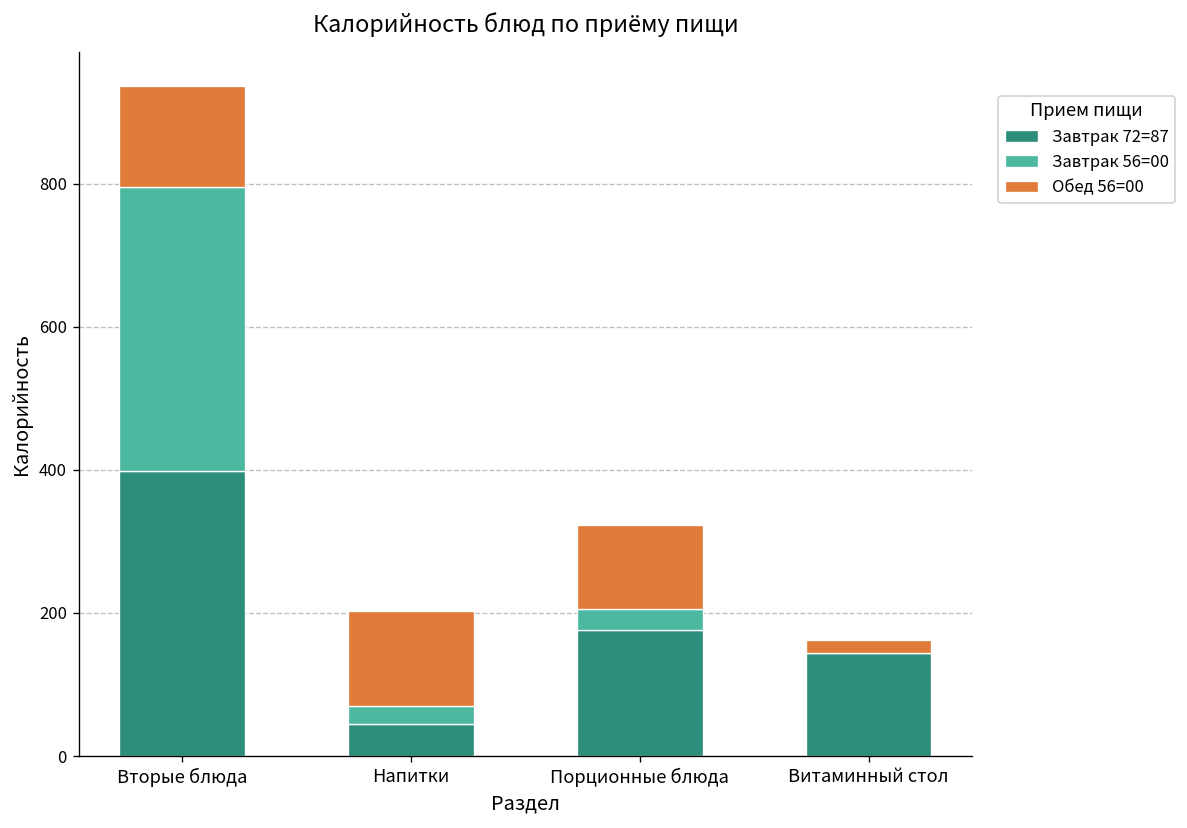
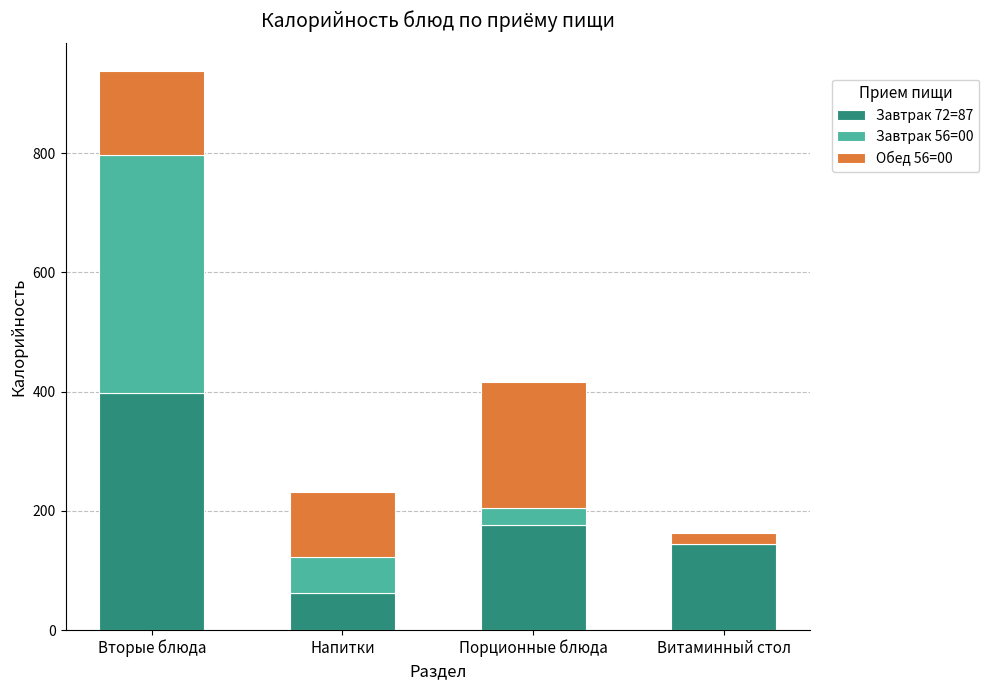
  {
    "Завтрак 72=87": {
      "Вторые блюда": 400,
-     "Напитки": 50,
+     "Напитки": 60,
      "Порционные блюда": 180,
      "Витаминный стол": 140
    },
    "Завтрак 56=00": {
      "Вторые блюда": 400,
-     "Напитки": 30,
+     "Напитки": 60,
      "Порционные блюда": 30,
      "Витаминный стол": 0
    },
    "Обед 56=00": {
      "Вторые блюда": 140,
-     "Напитки": 130,
-     "Порционные блюда": 120,
+     "Напитки": 110,
+     "Порционные блюда": 210,
      "Витаминный стол": 20
    }
  }
